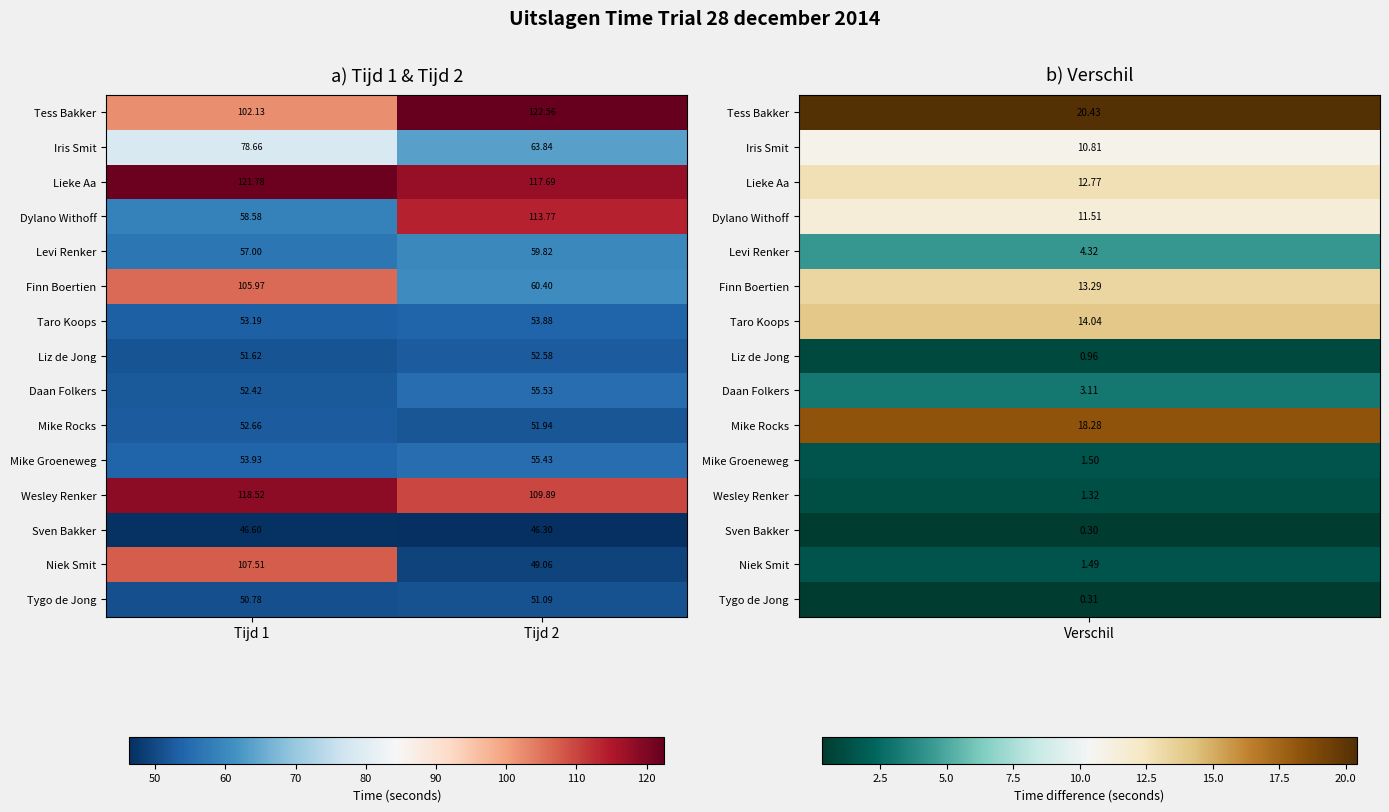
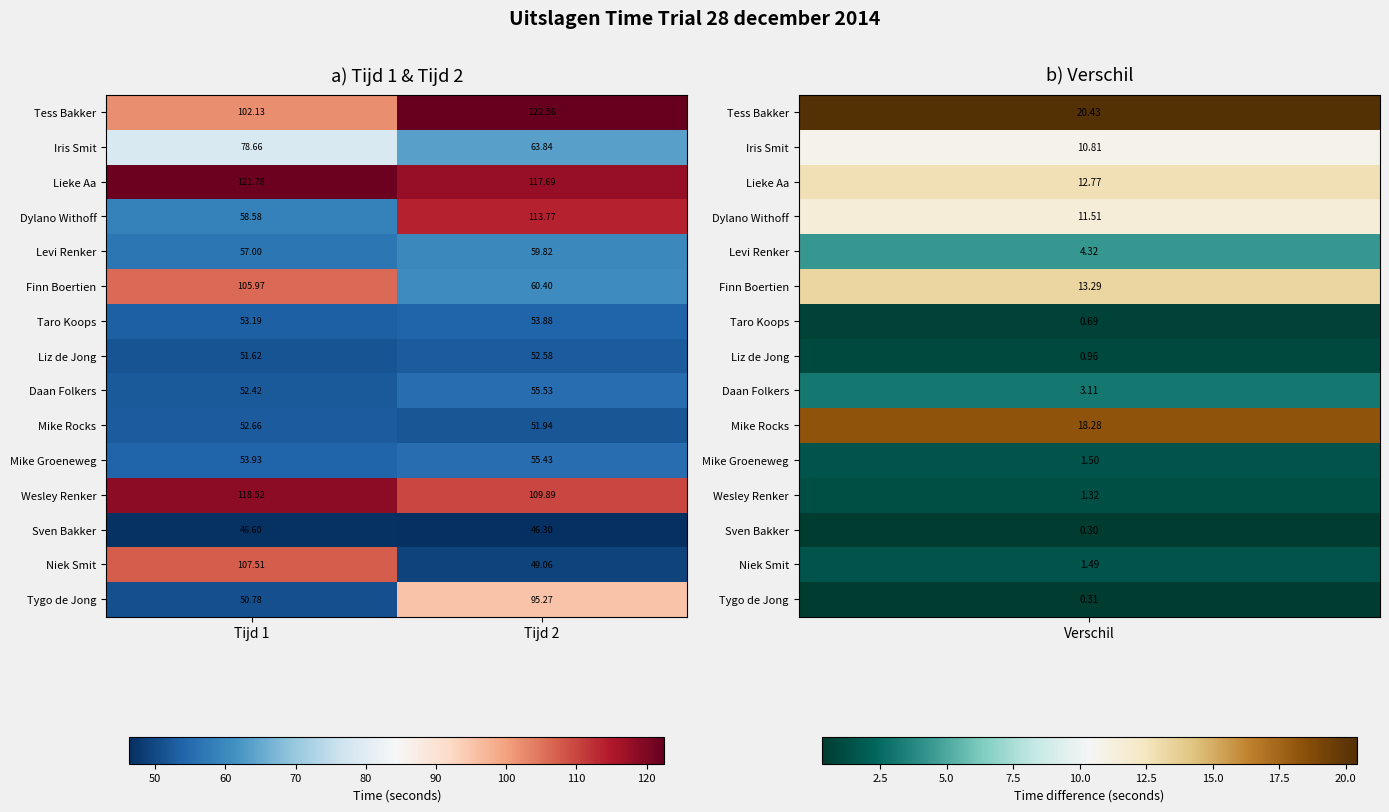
  {
    "a) Tijd 1 & Tijd 2": {
      "Tess Bakker": {
        "Tijd 1": 102.13,
        "Tijd 2": 122.56
      },
      "Iris Smit": {
        "Tijd 1": 78.66,
        "Tijd 2": 63.84
      },
      "Lieke Aa": {
        "Tijd 1": 121.78,
        "Tijd 2": 117.69
      },
      "Dylano Withoff": {
        "Tijd 1": 58.58,
        "Tijd 2": 113.77
      },
      "Levi Renker": {
        "Tijd 1": 57.00,
        "Tijd 2": 59.82
      },
      "Finn Boertien": {
        "Tijd 1": 105.97,
        "Tijd 2": 60.40
      },
      "Taro Koops": {
        "Tijd 1": 53.19,
        "Tijd 2": 53.88
      },
      "Liz de Jong": {
        "Tijd 1": 51.62,
        "Tijd 2": 52.58
      },
      "Daan Folkers": {
        "Tijd 1": 52.42,
        "Tijd 2": 55.53
      },
      "Mike Rocks": {
        "Tijd 1": 52.66,
        "Tijd 2": 51.94
      },
      "Mike Groeneweg": {
        "Tijd 1": 53.93,
        "Tijd 2": 55.43
      },
      "Wesley Renker": {
        "Tijd 1": 118.52,
        "Tijd 2": 109.89
      },
      "Sven Bakker": {
        "Tijd 1": 46.60,
        "Tijd 2": 46.30
      },
      "Niek Smit": {
        "Tijd 1": 107.51,
        "Tijd 2": 49.06
      },
      "Tygo de Jong": {
        "Tijd 1": 50.78,
-       "Tijd 2": 51.09
+       "Tijd 2": 95.27
      }
    },
    "b) Verschil": {
      "Tess Bakker": {
        "Verschil": 20.43
      },
      "Iris Smit": {
        "Verschil": 10.81
      },
      "Lieke Aa": {
        "Verschil": 12.77
      },
      "Dylano Withoff": {
        "Verschil": 11.51
      },
      "Levi Renker": {
        "Verschil": 4.32
      },
      "Finn Boertien": {
        "Verschil": 13.29
      },
      "Taro Koops": {
-       "Verschil": 14.04
+       "Verschil": 0.69
      },
      "Liz de Jong": {
        "Verschil": 0.96
      },
      "Daan Folkers": {
        "Verschil": 3.11
      },
      "Mike Rocks": {
        "Verschil": 18.28
      },
      "Mike Groeneweg": {
        "Verschil": 1.50
      },
      "Wesley Renker": {
        "Verschil": 1.32
      },
      "Sven Bakker": {
        "Verschil": 0.30
      },
      "Niek Smit": {
        "Verschil": 1.49
      },
      "Tygo de Jong": {
        "Verschil": 0.31
      }
    }
  }
